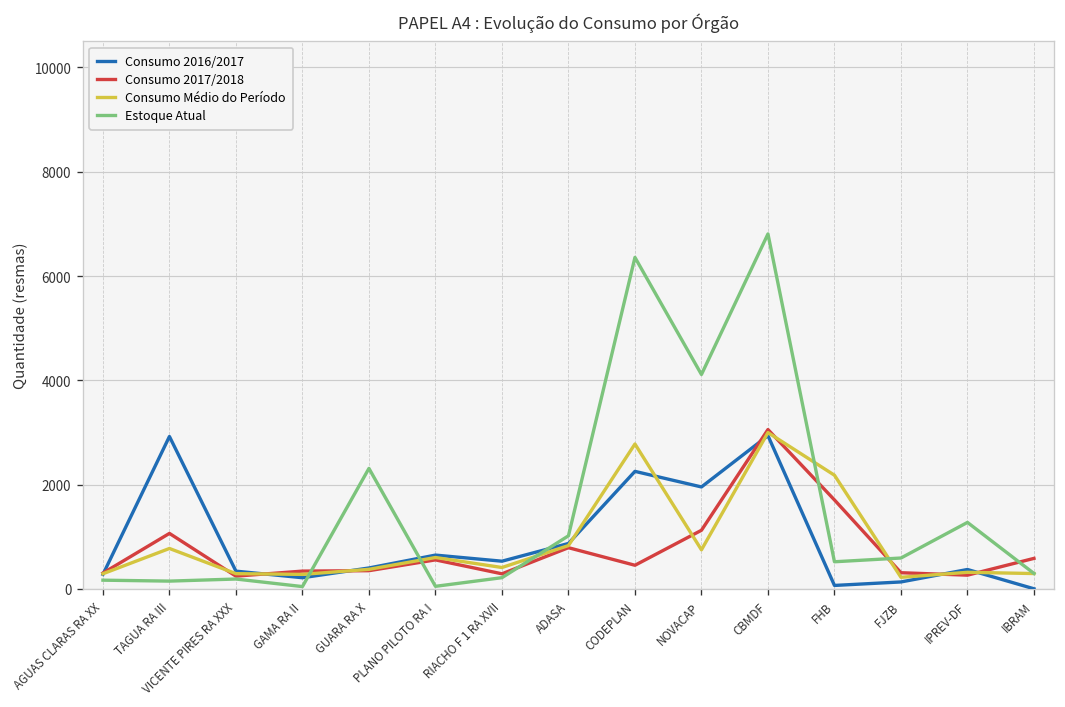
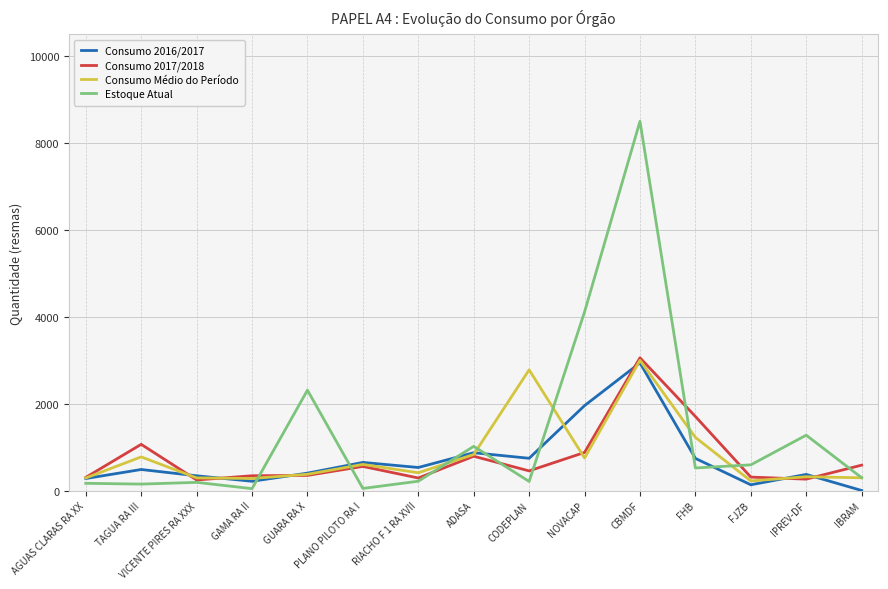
  {
    "Consumo 2016/2017": {
-     "TAGUA RA III": 2900,
+     "TAGUA RA III": 500,
      "GAMA RA II": 200,
      "RIACHO F 1 RA XVII": 500,
-     "CODEPLAN": 2300,
+     "CODEPLAN": 700,
      "NOVACAP": 2000,
      "CBMDF": 2900,
-     "FHB": 100,
+     "FHB": 700,
      "FJZB": 100,
      "IBRAM": 0
    },
    "Consumo 2017/2018": {
      "TAGUA RA III": 1100,
      "GAMA RA II": 300,
      "RIACHO F 1 RA XVII": 300,
      "CODEPLAN": 500,
-     "NOVACAP": 1100,
+     "NOVACAP": 900,
      "FHB": 1700,
      "FJZB": 300,
      "IBRAM": 600
    },
    "Consumo Médio do Período": {
      "TAGUA RA III": 800,
      "GAMA RA II": 300,
      "RIACHO F 1 RA XVII": 400,
      "CODEPLAN": 2800,
      "NOVACAP": 700,
-     "FHB": 2200,
+     "FHB": 1200,
      "FJZB": 200
    },
    "Estoque Atual": {
      "AGUAS CLARAS RA XX": 200,
      "TAGUA RA III": 100,
      "GAMA RA II": 0,
      "GUARA RA X": 2300,
      "PLANO PILOTO RA I": 0,
      "RIACHO F 1 RA XVII": 200,
      "ADASA": 1000,
-     "CODEPLAN": 6400,
+     "CODEPLAN": 200,
      "NOVACAP": 4100,
-     "CBMDF": 6800,
+     "CBMDF": 8500,
      "FHB": 500,
      "FJZB": 600,
      "IPREV-DF": 1300
    }
  }
